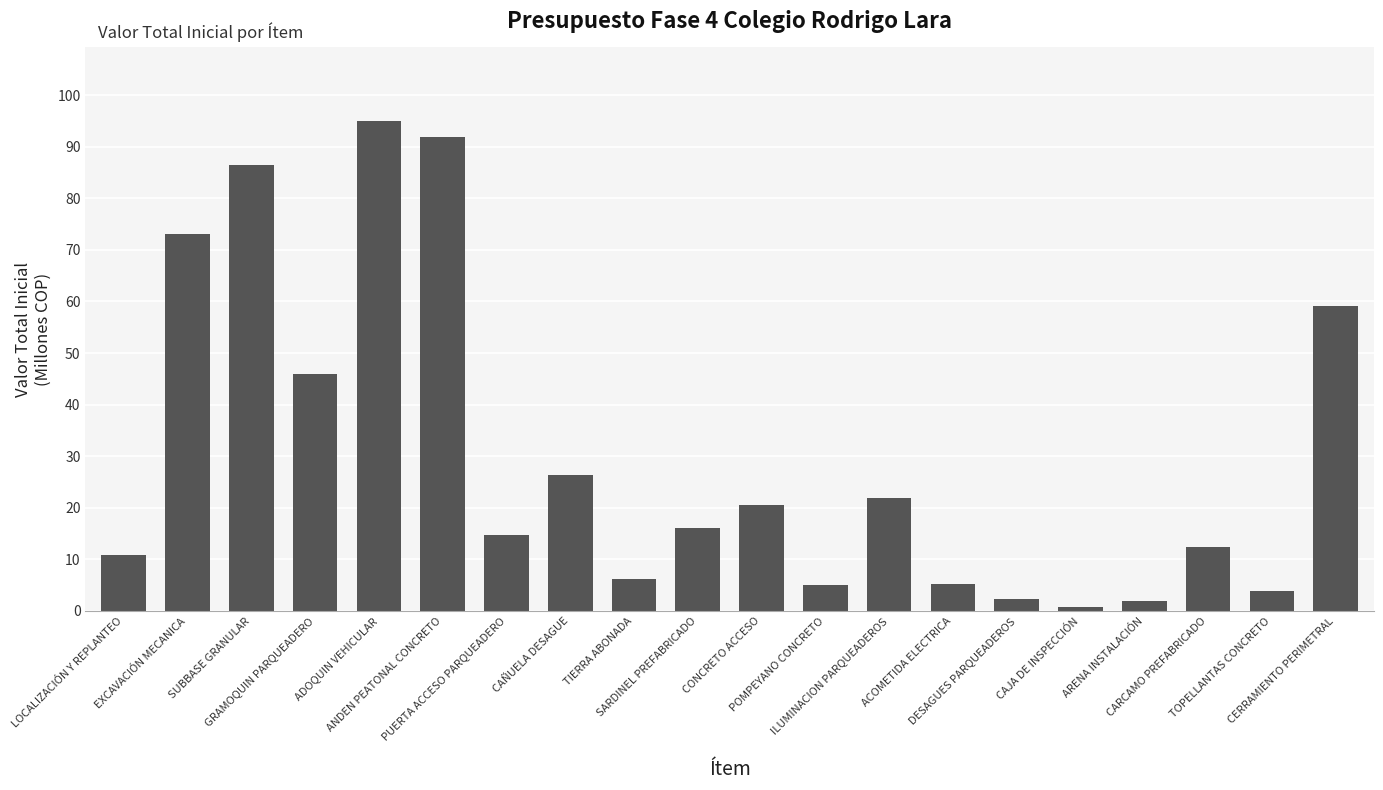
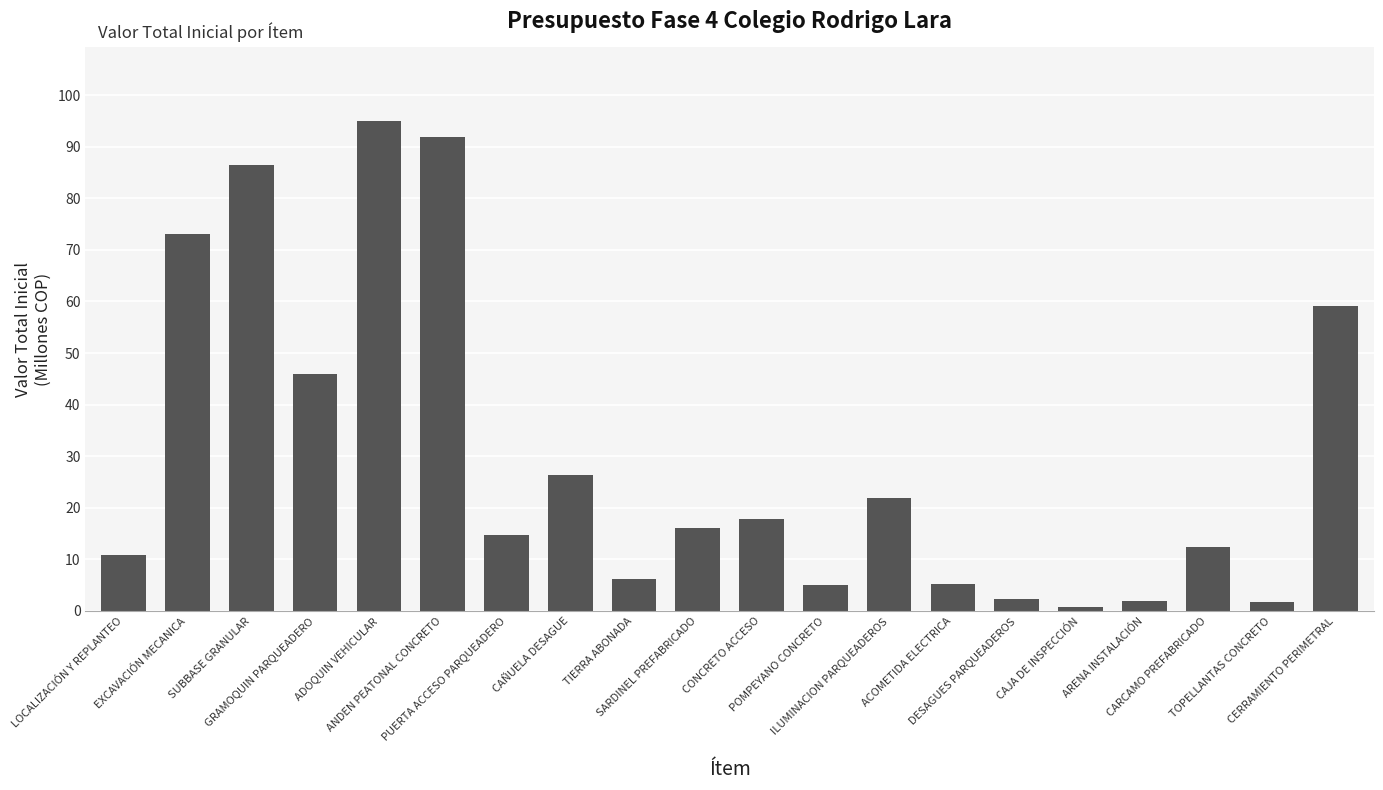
  {
    "LOCALIZACIÓN Y REPLANTEO": 11,
    "EXCAVACIÓN MECANICA": 73,
    "SUBBASE GRANULAR": 87,
    "GRAMOQUIN PARQUEADERO": 46,
    "ADOQUIN VEHICULAR": 95,
    "ANDEN PEATONAL CONCRETO": 92,
    "PUERTA ACCESO PARQUEADERO": 15,
    "CAÑUELA DESAGUE": 26,
    "TIERRA ABONADA": 6,
    "SARDINEL PREFABRICADO": 16,
-   "CONCRETO ACCESO": 21,
+   "CONCRETO ACCESO": 18,
    "POMPEYANO CONCRETO": 5,
    "ILUMINACION PARQUEADEROS": 22,
    "ACOMETIDA ELECTRICA": 5,
    "DESAGUES PARQUEADEROS": 2,
    "CAJA DE INSPECCIÓN": 1,
    "ARENA INSTALACIÓN": 2,
    "CARCAMO PREFABRICADO": 12,
-   "TOPELLANTAS CONCRETO": 4,
+   "TOPELLANTAS CONCRETO": 2,
    "CERRAMIENTO PERIMETRAL": 59
  }
